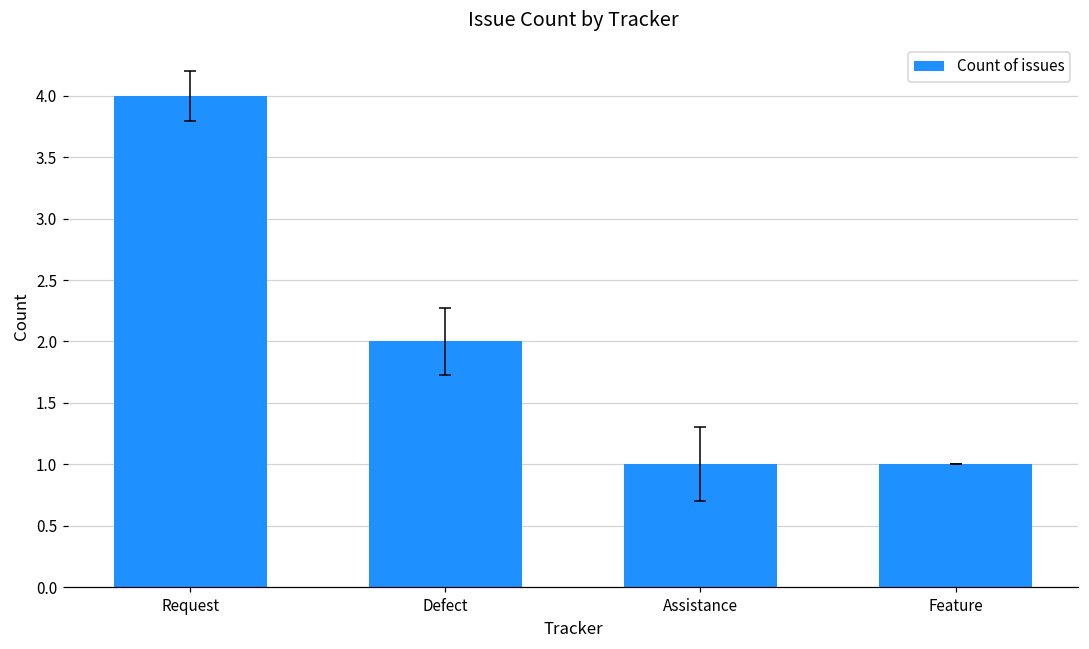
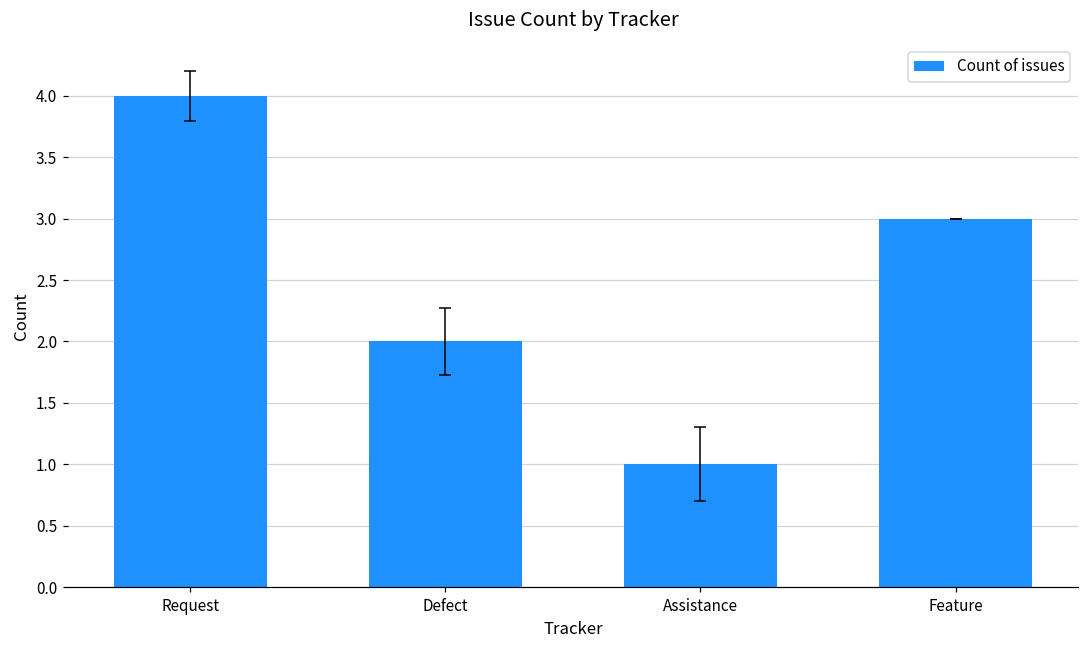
  {
    "Count of issues": {
      "Request": 4,
      "Defect": 2,
      "Assistance": 1,
-     "Feature": 1
+     "Feature": 3
    }
  }
